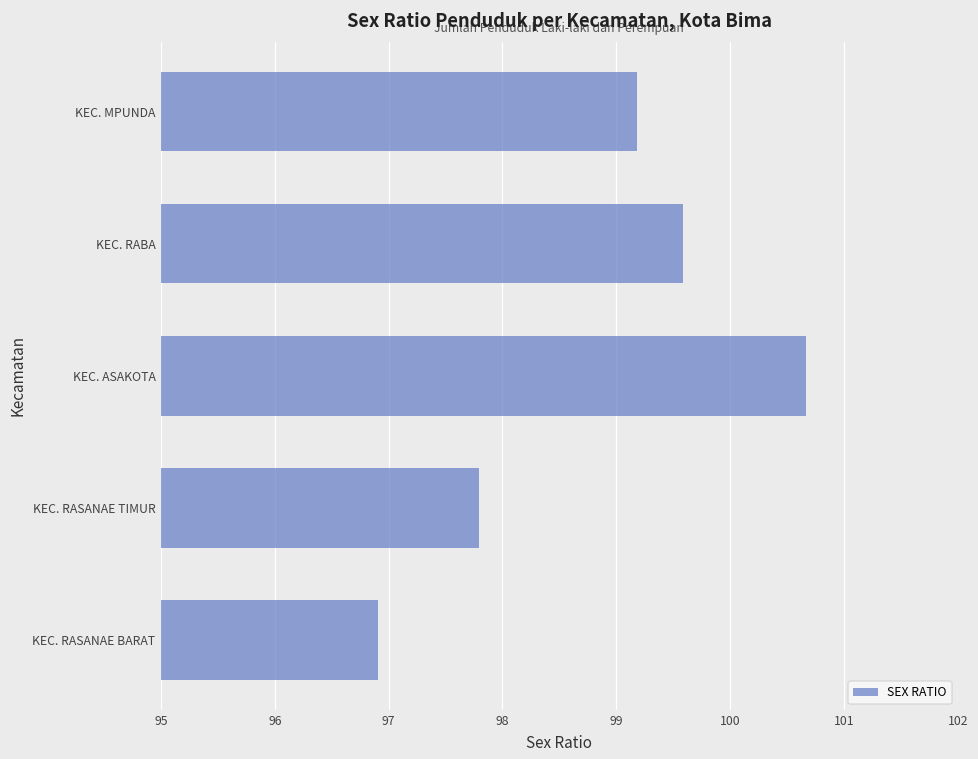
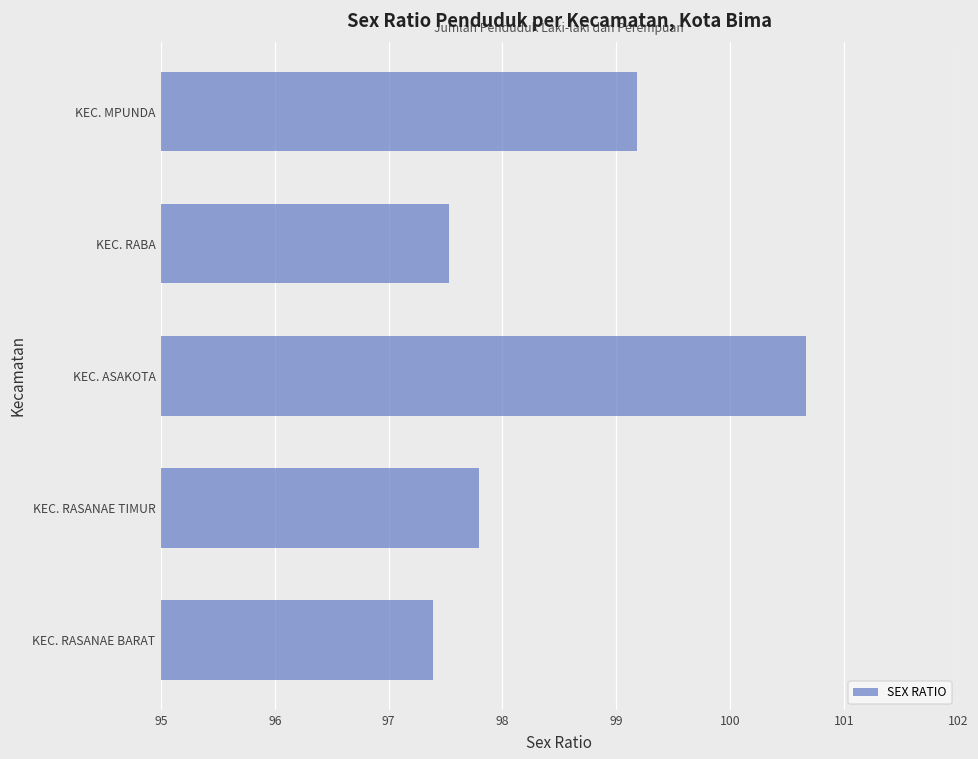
  {
    "KEC. MPUNDA": 99.18,
-   "KEC. RABA": 99.59,
+   "KEC. RABA": 97.53,
    "KEC. ASAKOTA": 100.67,
    "KEC. RASANAE TIMUR": 97.79,
-   "KEC. RASANAE BARAT": 96.91
+   "KEC. RASANAE BARAT": 97.39
  }
